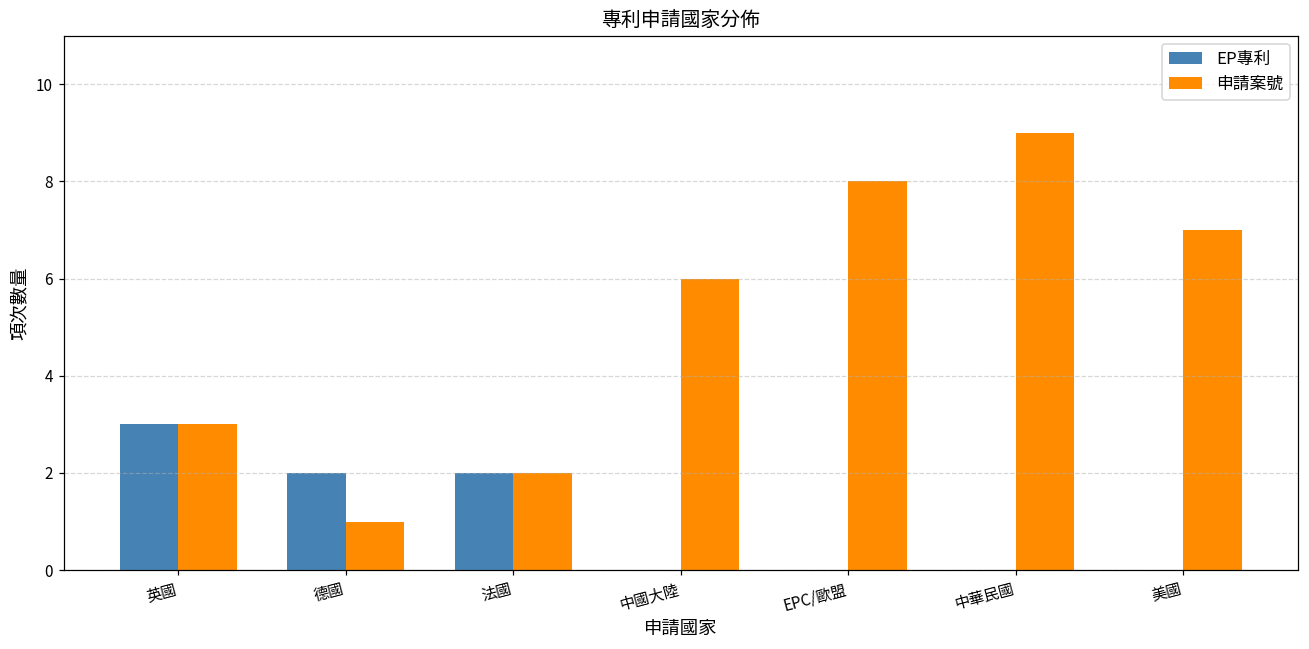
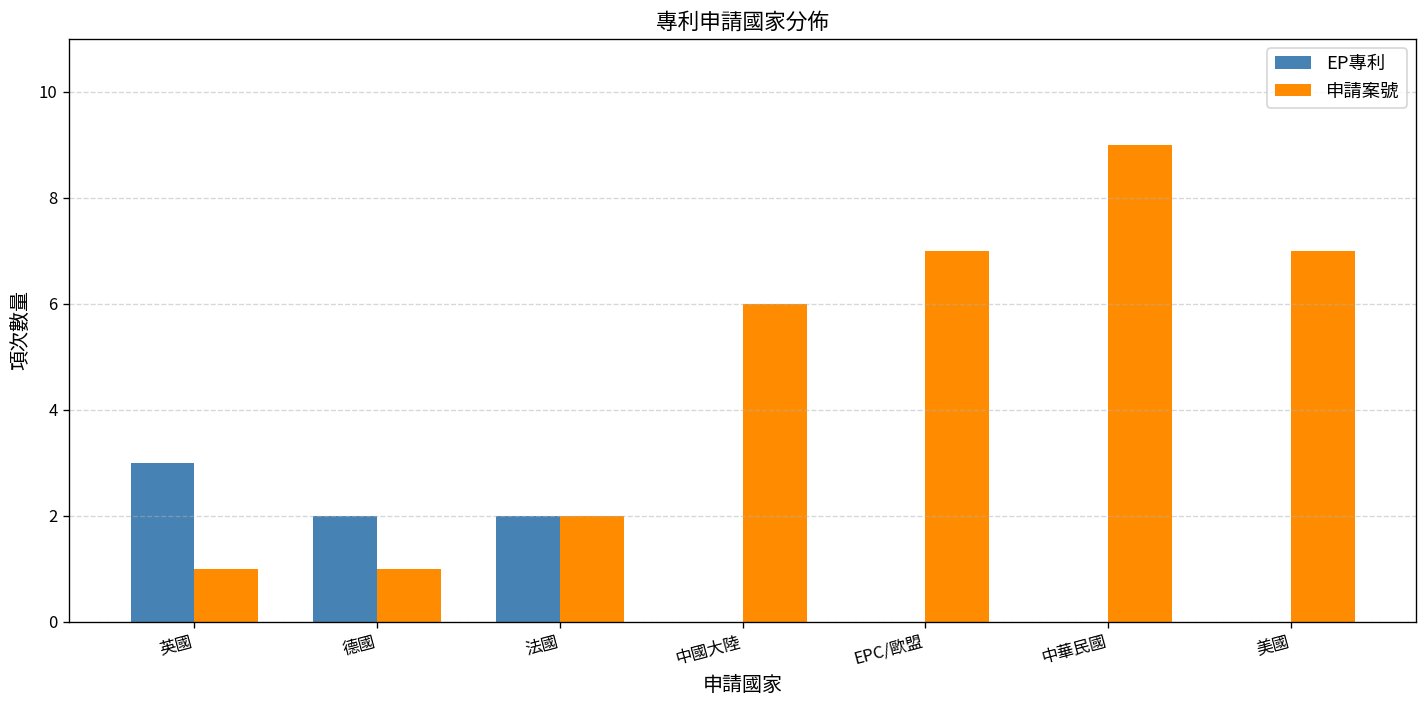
  {
    "EP專利": {
      "英國": 3,
      "德國": 2,
      "法國": 2,
      "中國大陸": 0,
      "EPC/歐盟": 0,
      "中華民國": 0,
      "美國": 0
    },
    "申請案號": {
-     "英國": 3,
+     "英國": 1,
      "德國": 1,
      "法國": 2,
      "中國大陸": 6,
-     "EPC/歐盟": 8,
+     "EPC/歐盟": 7,
      "中華民國": 9,
      "美國": 7
    }
  }
